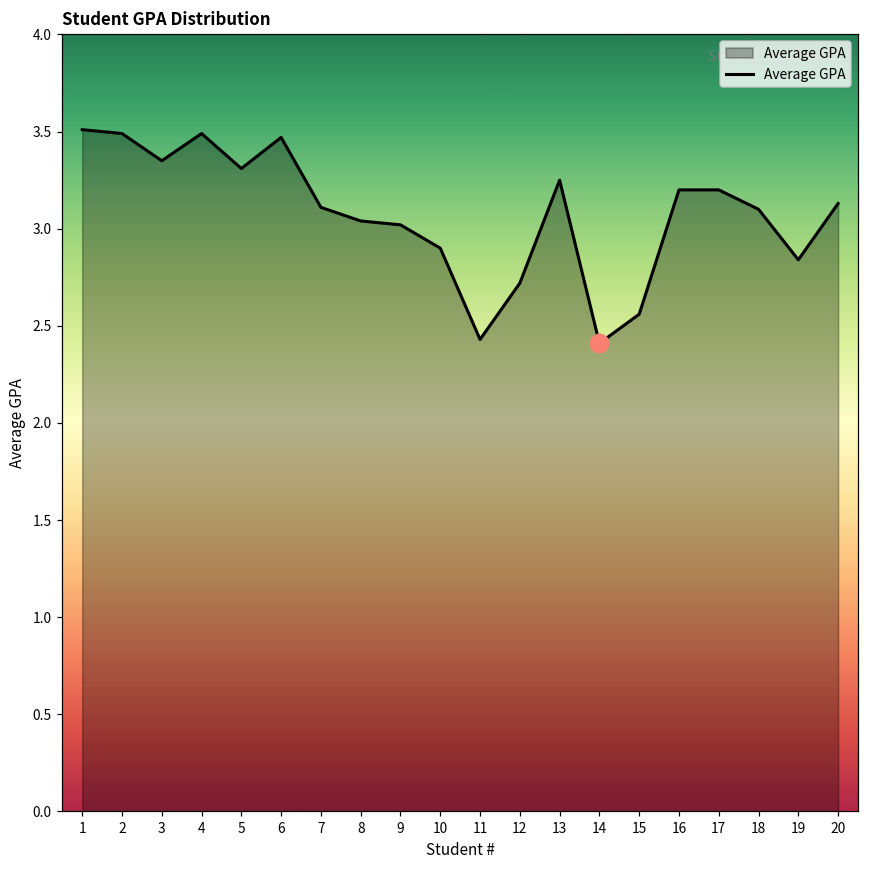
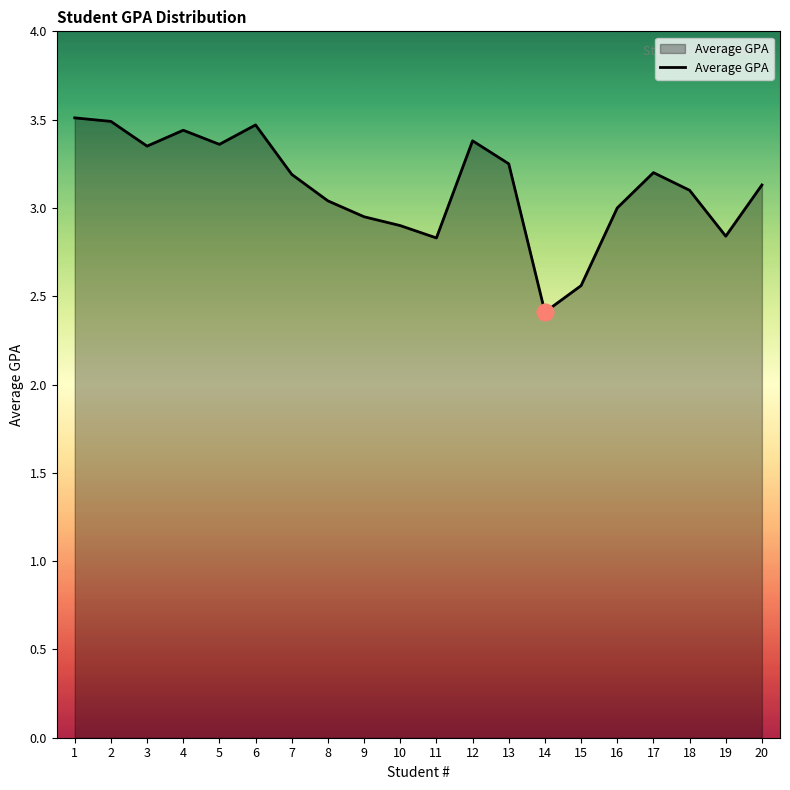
  {
    "Average GPA": {
      "1": 3.51,
      "2": 3.49,
      "3": 3.35,
-     "4": 3.49,
-     "5": 3.31,
+     "4": 3.44,
+     "5": 3.36,
      "6": 3.47,
-     "7": 3.11,
+     "7": 3.19,
      "8": 3.04,
-     "9": 3.02,
+     "9": 2.95,
      "10": 2.90,
-     "11": 2.43,
-     "12": 2.72,
+     "11": 2.83,
+     "12": 3.38,
      "13": 3.25,
      "15": 2.56,
-     "16": 3.2,
+     "16": 3.0,
      "17": 3.20,
      "18": 3.10,
      "19": 2.84,
      "20": 3.13
    }
  }
